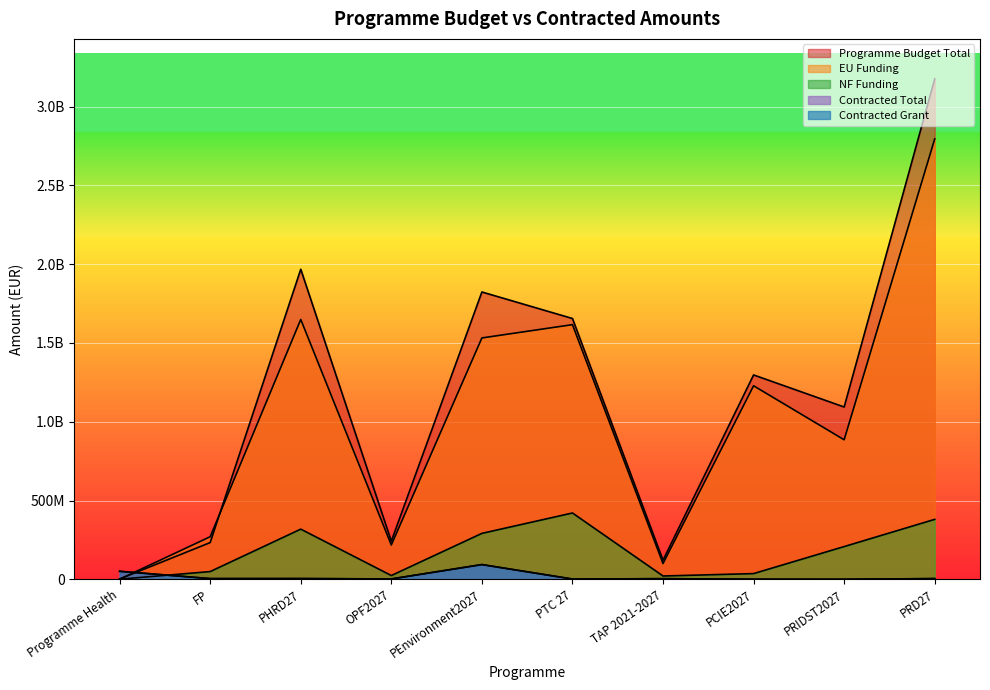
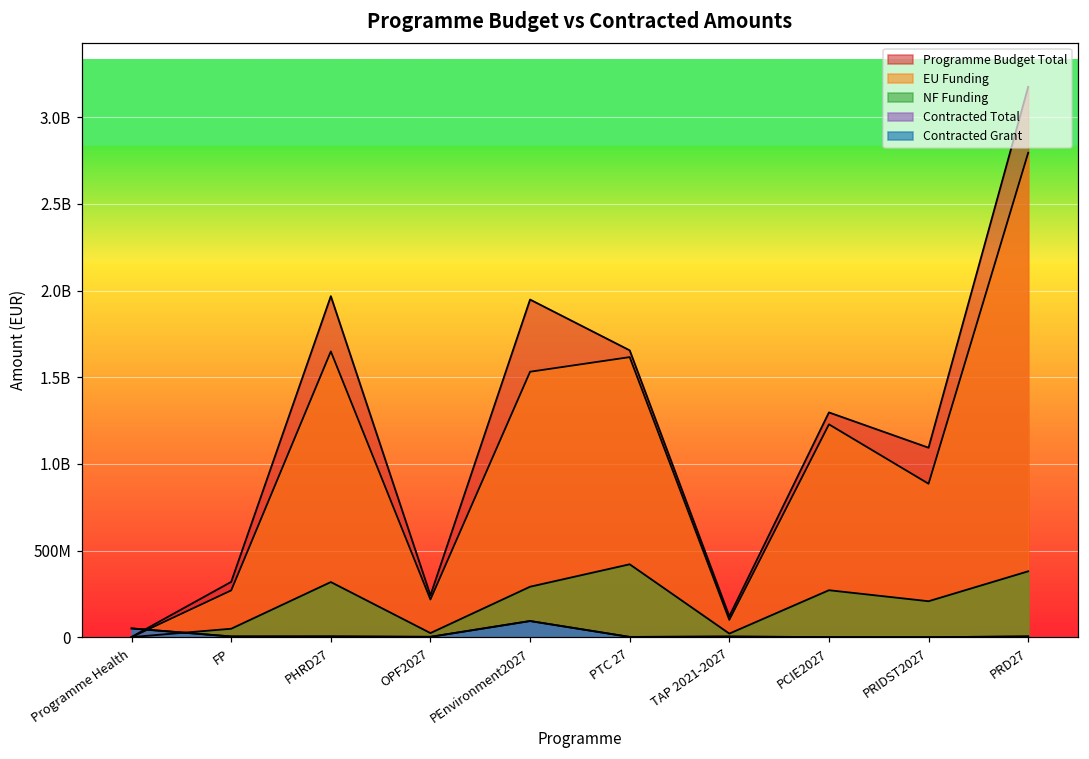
  {
    "Programme Budget Total": {
-     "FP": 230000000,
+     "FP": 320000000,
      "PHRD27": 1970000000,
      "OPF2027": 240000000,
-     "PEnvironment2027": 1820000000,
+     "PEnvironment2027": 1950000000,
      "PTC 27": 1650000000,
      "TAP 2021-2027": 120000000,
      "PCIE2027": 1300000000,
      "PRIDST2027": 1090000000
    },
    "EU Funding": {
      "FP": 270000000,
      "PHRD27": 1650000000,
      "OPF2027": 220000000,
      "PEnvironment2027": 1530000000,
      "PTC 27": 1620000000,
      "TAP 2021-2027": 100000000,
      "PCIE2027": 1230000000,
      "PRIDST2027": 890000000,
      "PRD27": 2790000000
    },
    "NF Funding": {
      "FP": 50000000,
      "PHRD27": 320000000,
      "OPF2027": 20000000,
      "PEnvironment2027": 290000000,
      "PTC 27": 420000000,
      "TAP 2021-2027": 20000000,
-     "PCIE2027": 40000000,
+     "PCIE2027": 270000000,
      "PRIDST2027": 210000000,
      "PRD27": 380000000
    },
    "Contracted Grant": {
      "Programme Health": 50000000,
      "FP": 0,
      "PHRD27": 0,
      "OPF2027": 0,
      "PEnvironment2027": 90000000,
      "PTC 27": 0,
      "TAP 2021-2027": 0,
      "PCIE2027": 0,
      "PRIDST2027": 0,
      "PRD27": 0
    }
  }
